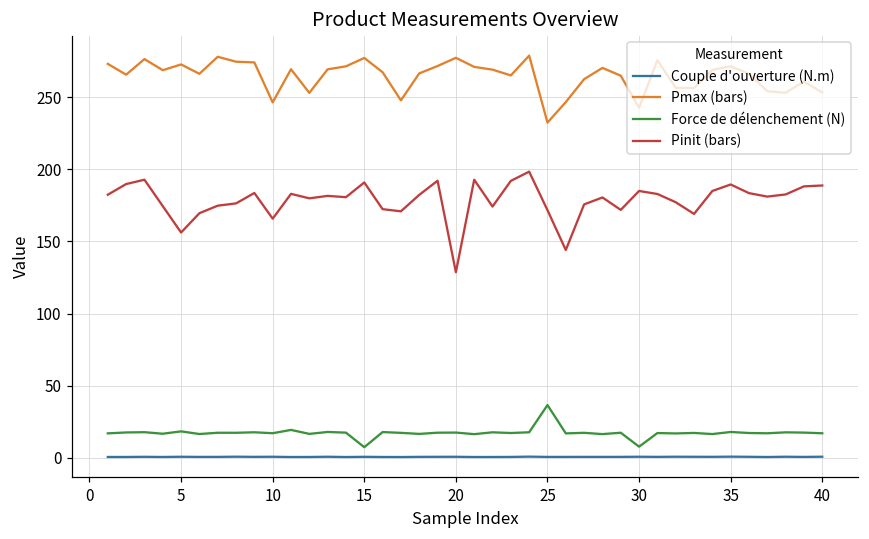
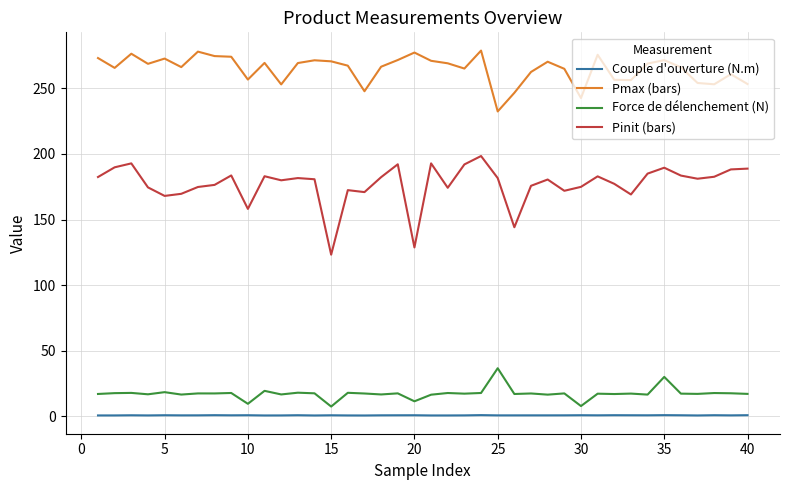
  {
    "Couple d'ouverture (N.m)": {
      "5": 1,
      "10": 1,
      "15": 1,
      "20": 1,
      "25": 1,
      "30": 1,
      "35": 1,
      "40": 1
    },
    "Pmax (bars)": {
      "5": 273,
-     "10": 246,
-     "15": 277,
+     "10": 257,
+     "15": 271,
      "20": 277,
      "25": 232
    },
    "Force de délenchement (N)": {
      "5": 18,
-     "10": 17,
+     "10": 10,
      "15": 7,
-     "20": 18,
+     "20": 11,
      "25": 37,
      "30": 8,
-     "35": 18,
+     "35": 30,
      "40": 17
    },
    "Pinit (bars)": {
-     "5": 156,
-     "10": 166,
-     "15": 191,
+     "5": 168,
+     "10": 158,
+     "15": 123,
      "20": 129,
-     "25": 172,
-     "30": 185,
+     "25": 182,
+     "30": 175,
      "35": 190,
      "40": 189
    }
  }
